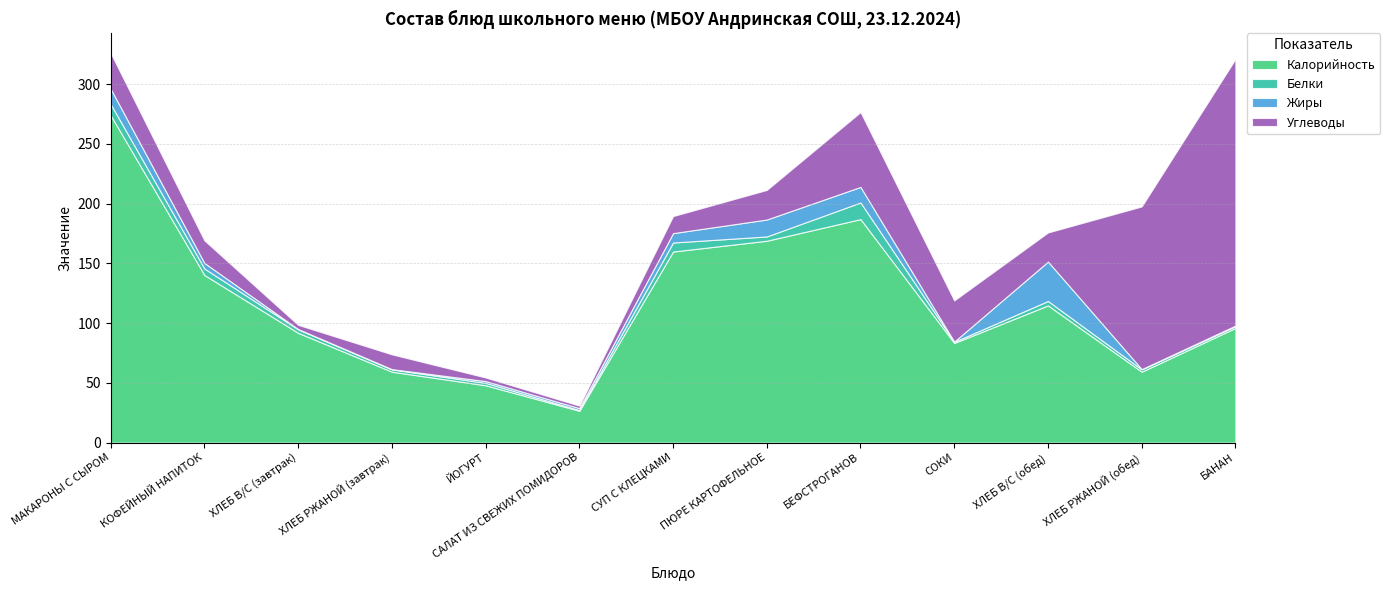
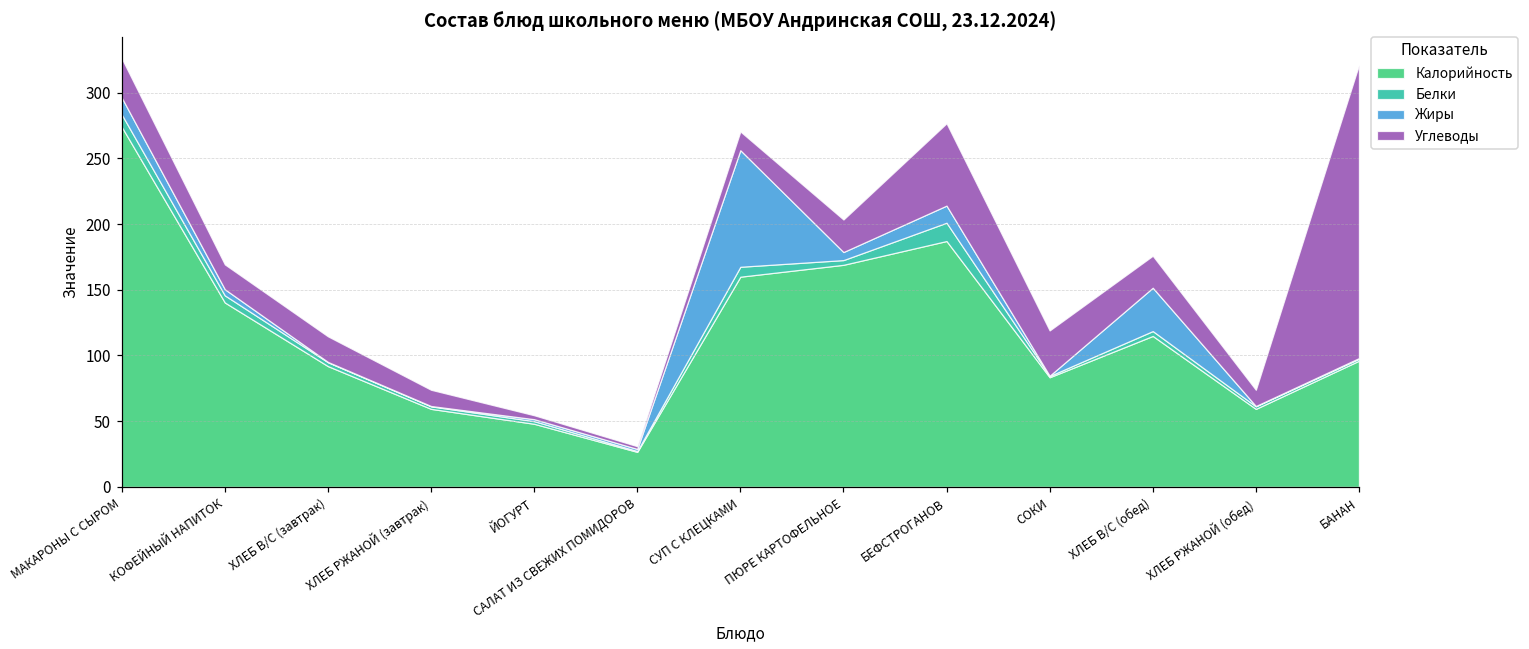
  {
    "Жиры": {
      "МАКАРОНЫ С СЫРОМ": 13,
      "КОФЕЙНЫЙ НАПИТОК": 5,
-     "СУП С КЛЕЦКАМИ": 8,
-     "ПЮРЕ КАРТОФЕЛЬНОЕ": 14,
+     "СУП С КЛЕЦКАМИ": 89,
+     "ПЮРЕ КАРТОФЕЛЬНОЕ": 6,
      "БЕФСТРОГАНОВ": 13,
      "ХЛЕБ В/С (обед)": 33
    },
    "Углеводы": {
      "МАКАРОНЫ С СЫРОМ": 30,
      "КОФЕЙНЫЙ НАПИТОК": 19,
-     "ХЛЕБ В/С (завтрак)": 3,
+     "ХЛЕБ В/С (завтрак)": 19,
      "ХЛЕБ РЖАНОЙ (завтрак)": 12,
      "ЙОГУРТ": 3,
      "СУП С КЛЕЦКАМИ": 14,
      "ПЮРЕ КАРТОФЕЛЬНОЕ": 25,
      "БЕФСТРОГАНОВ": 63,
      "СОКИ": 34,
      "ХЛЕБ В/С (обед)": 24,
-     "ХЛЕБ РЖАНОЙ (обед)": 136,
+     "ХЛЕБ РЖАНОЙ (обед)": 12,
      "БАНАН": 223
    }
  }
